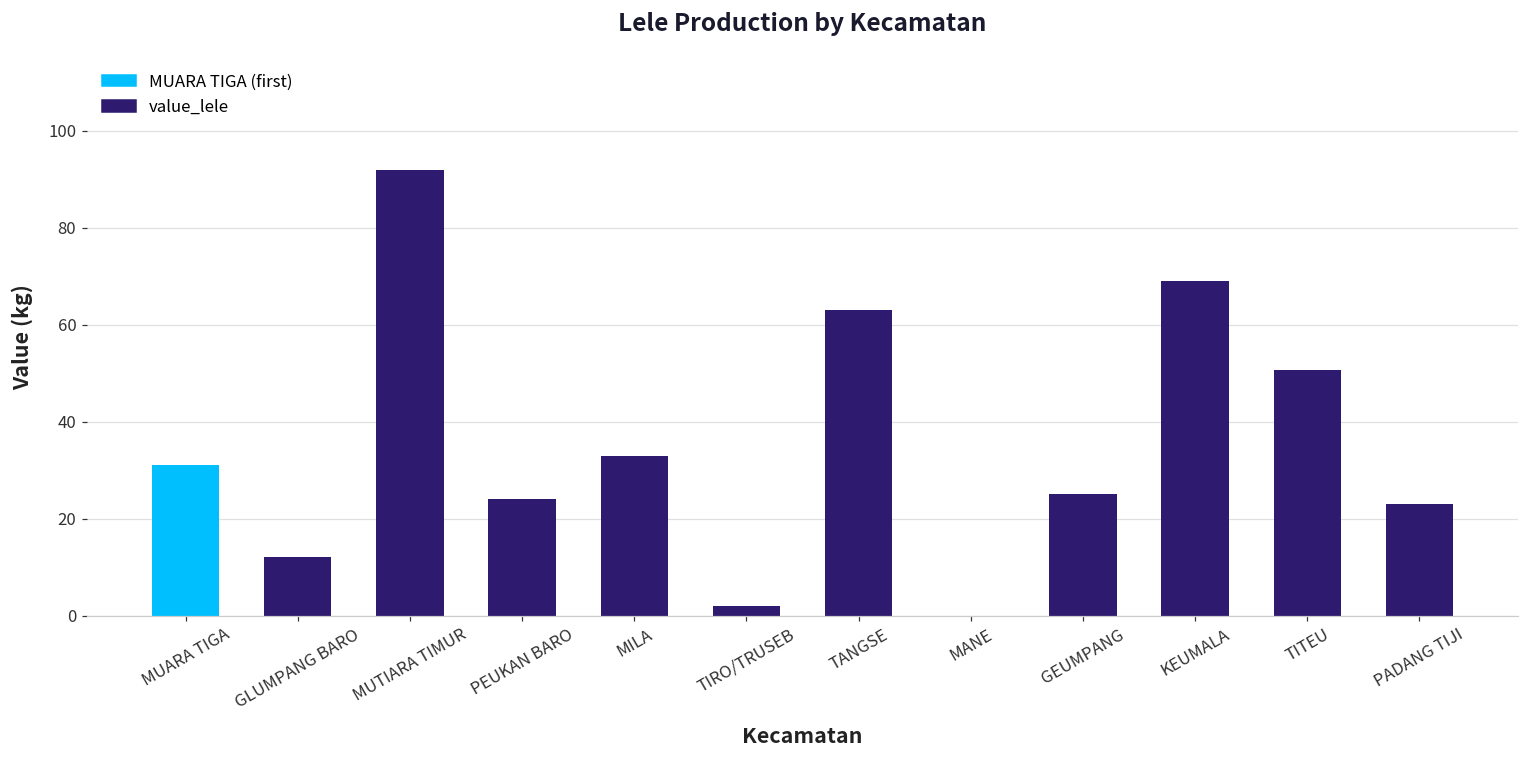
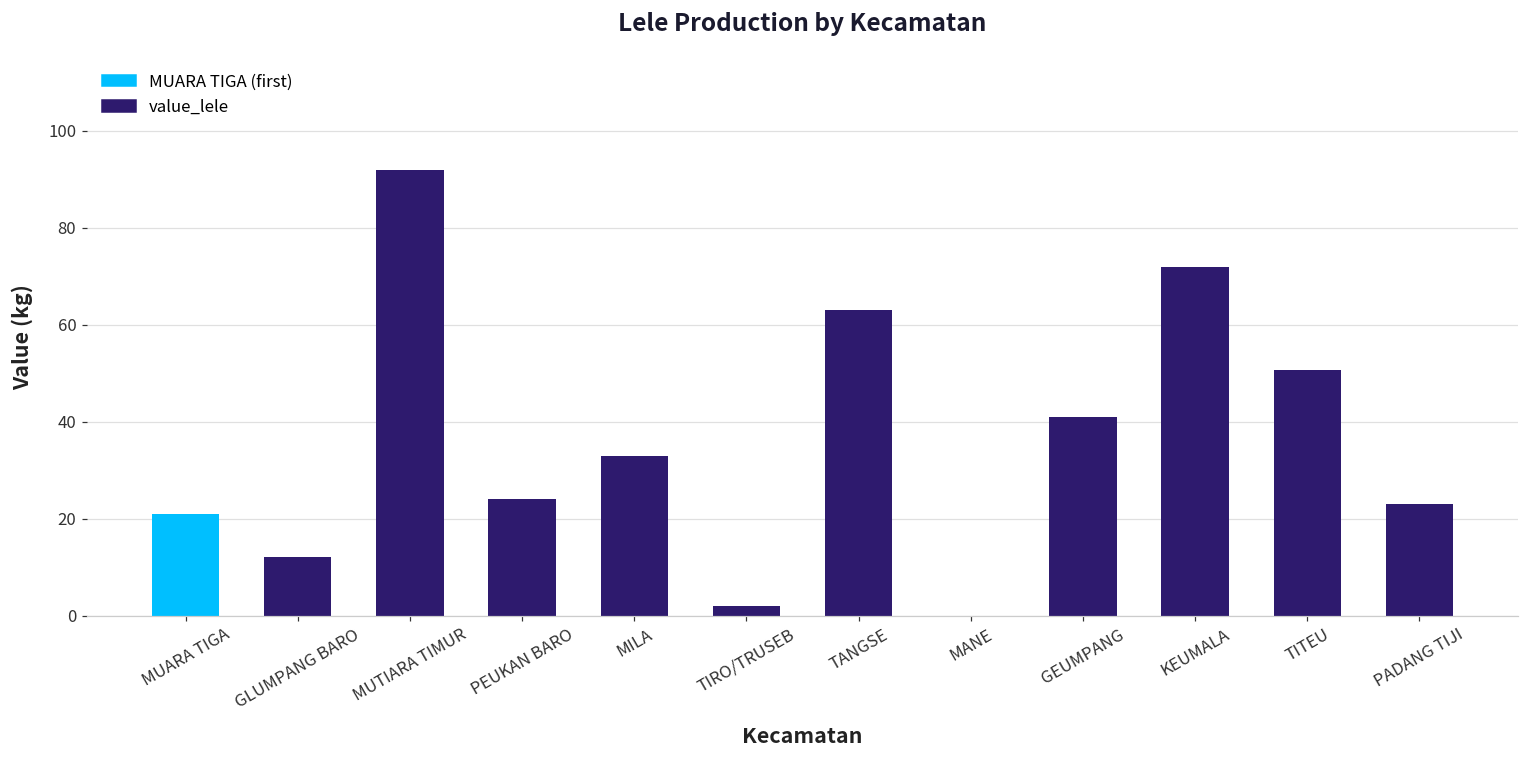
  {
-   "MUARA TIGA": 31,
+   "MUARA TIGA": 21,
    "GLUMPANG BARO": 12,
    "MUTIARA TIMUR": 92,
    "PEUKAN BARO": 24,
    "MILA": 33,
    "TIRO/TRUSEB": 2,
    "TANGSE": 63,
    "MANE": 0,
-   "GEUMPANG": 25,
-   "KEUMALA": 69,
+   "GEUMPANG": 41,
+   "KEUMALA": 72,
    "TITEU": 51,
    "PADANG TIJI": 23
  }
